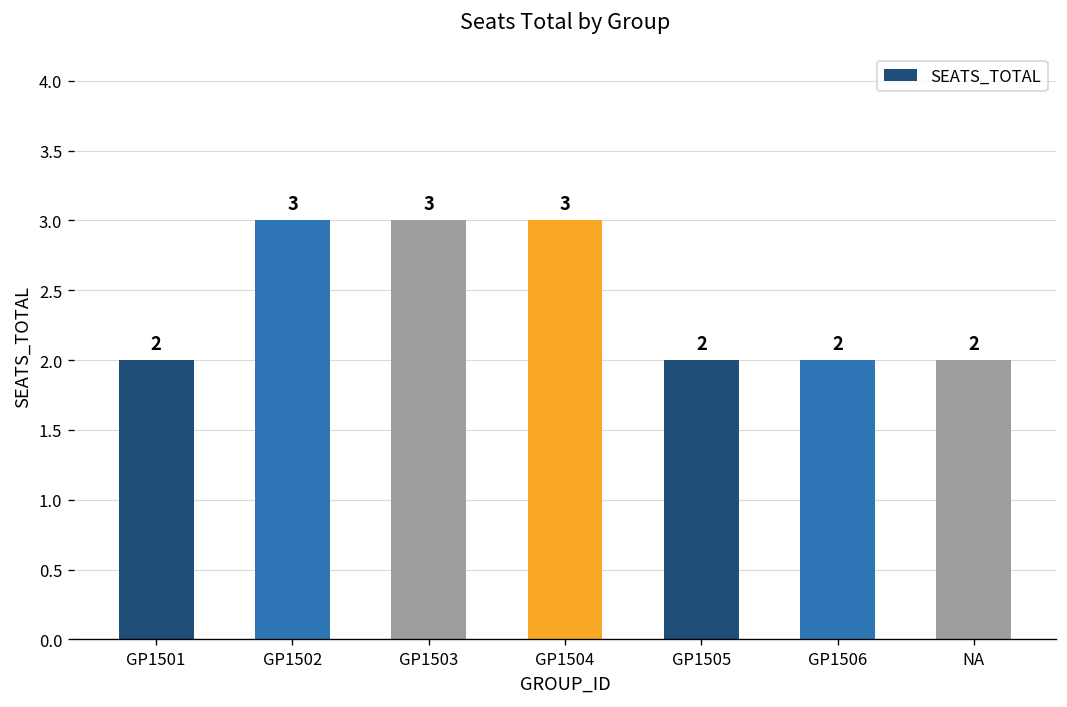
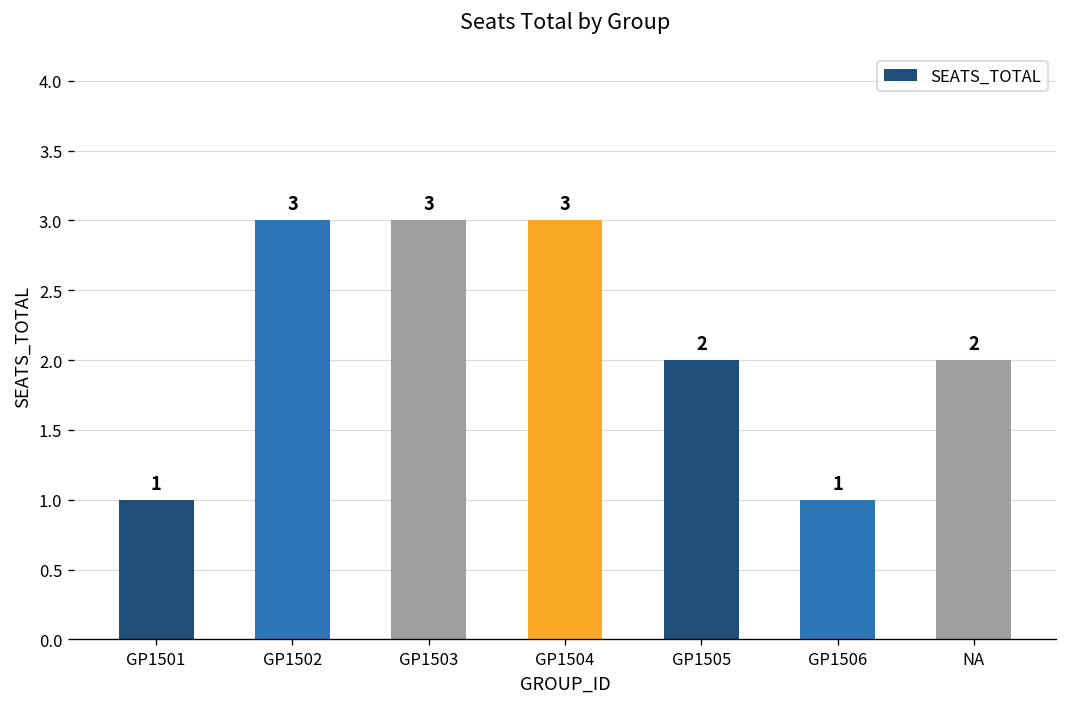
  {
-   "GP1501": 2,
+   "GP1501": 1,
    "GP1502": 3,
    "GP1503": 3,
    "GP1504": 3,
    "GP1505": 2,
-   "GP1506": 2,
+   "GP1506": 1,
    "NA": 2
  }
